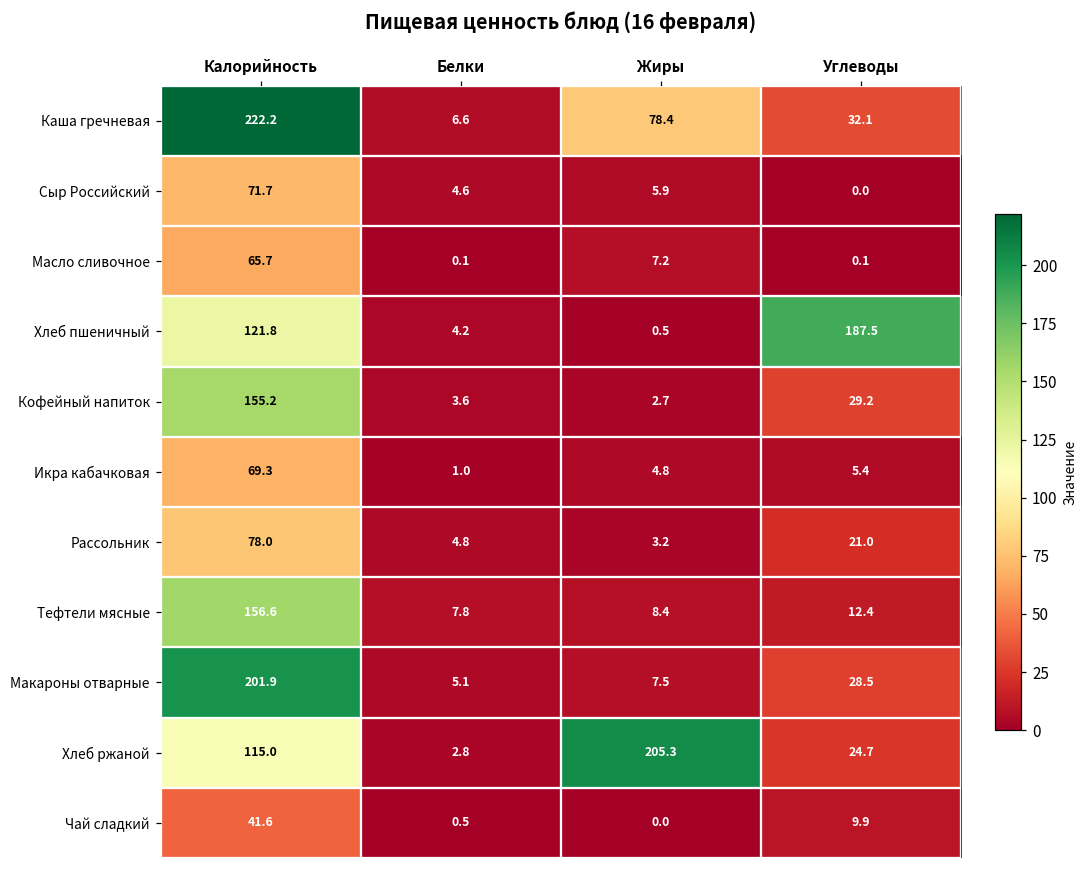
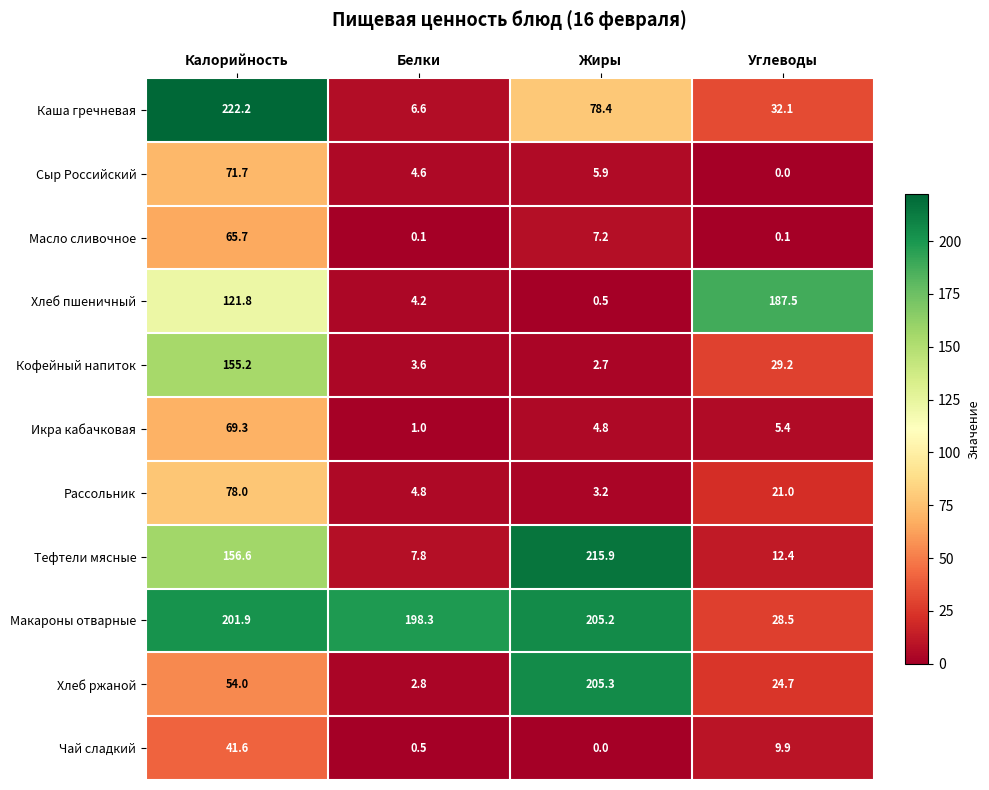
  {
    "Каша гречневая": {
      "Калорийность": 222.2,
      "Белки": 6.6,
      "Жиры": 78.4,
      "Углеводы": 32.1
    },
    "Сыр Российский": {
      "Калорийность": 71.7,
      "Белки": 4.6,
      "Жиры": 5.9,
      "Углеводы": 0.0
    },
    "Масло сливочное": {
      "Калорийность": 65.7,
      "Белки": 0.1,
      "Жиры": 7.2,
      "Углеводы": 0.1
    },
    "Хлеб пшеничный": {
      "Калорийность": 121.8,
      "Белки": 4.2,
      "Жиры": 0.5,
      "Углеводы": 187.5
    },
    "Кофейный напиток": {
      "Калорийность": 155.2,
      "Белки": 3.6,
      "Жиры": 2.7,
      "Углеводы": 29.2
    },
    "Икра кабачковая": {
      "Калорийность": 69.3,
      "Белки": 1.0,
      "Жиры": 4.8,
      "Углеводы": 5.4
    },
    "Рассольник": {
      "Калорийность": 78.0,
      "Белки": 4.8,
      "Жиры": 3.2,
      "Углеводы": 21.0
    },
    "Тефтели мясные": {
      "Калорийность": 156.6,
      "Белки": 7.8,
-     "Жиры": 8.4,
+     "Жиры": 215.9,
      "Углеводы": 12.4
    },
    "Макароны отварные": {
      "Калорийность": 201.9,
-     "Белки": 5.1,
-     "Жиры": 7.5,
+     "Белки": 198.3,
+     "Жиры": 205.2,
      "Углеводы": 28.5
    },
    "Хлеб ржаной": {
-     "Калорийность": 115.0,
+     "Калорийность": 54.0,
      "Белки": 2.8,
      "Жиры": 205.3,
      "Углеводы": 24.7
    },
    "Чай сладкий": {
      "Калорийность": 41.6,
      "Белки": 0.5,
      "Жиры": 0.0,
      "Углеводы": 9.9
    }
  }
